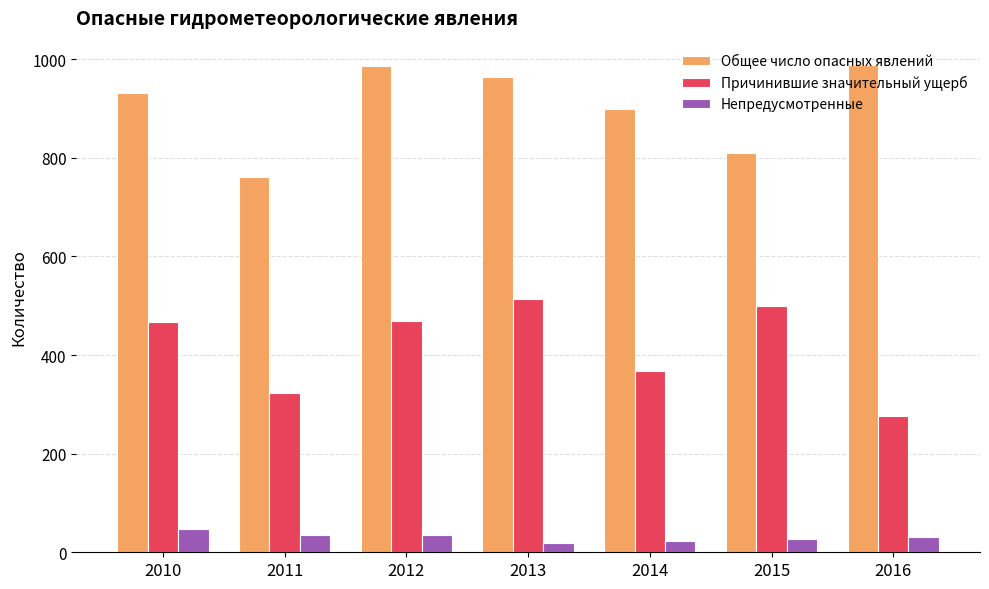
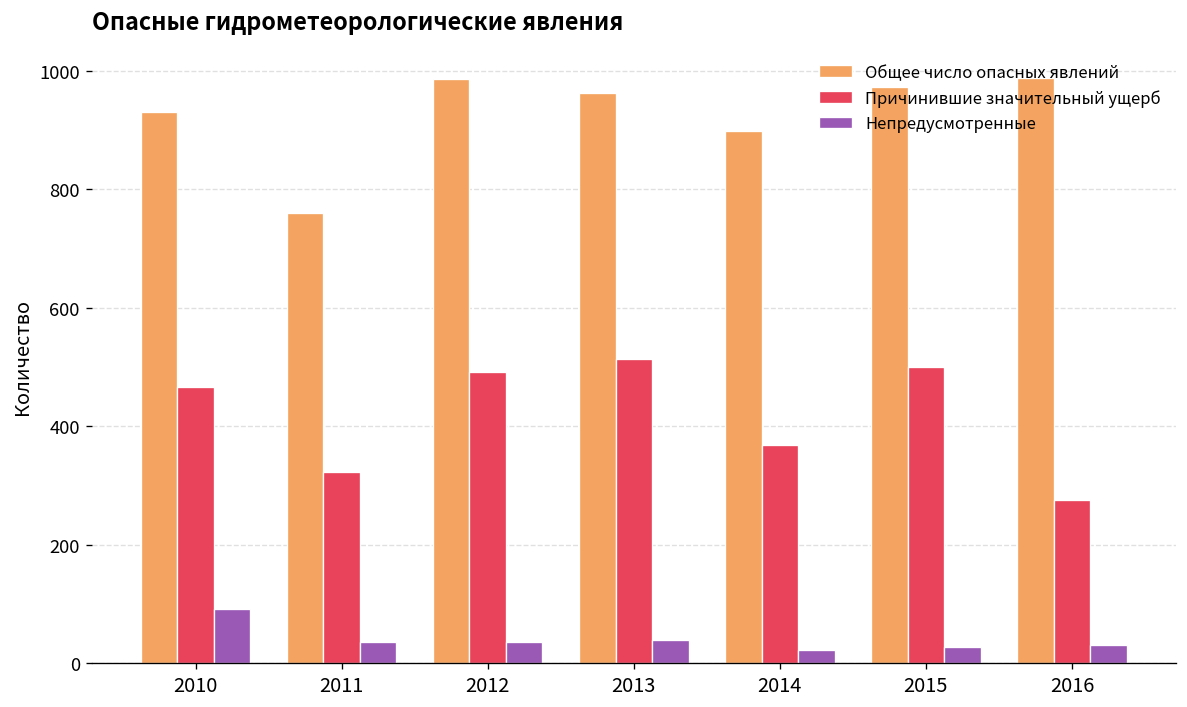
  {
    "Общее число опасных явлений": {
      "2010": 930,
      "2011": 760,
      "2012": 990,
      "2013": 960,
      "2014": 900,
-     "2015": 810,
+     "2015": 970,
      "2016": 990
    },
    "Причинившие значительный ущерб": {
      "2010": 470,
      "2011": 320,
-     "2012": 470,
+     "2012": 490,
      "2013": 510,
      "2014": 370,
      "2015": 500,
      "2016": 280
    },
    "Непредусмотренные": {
-     "2010": 50,
+     "2010": 90,
      "2011": 40,
      "2012": 40,
-     "2013": 20,
+     "2013": 40,
      "2014": 20,
      "2015": 30,
      "2016": 30
    }
  }
